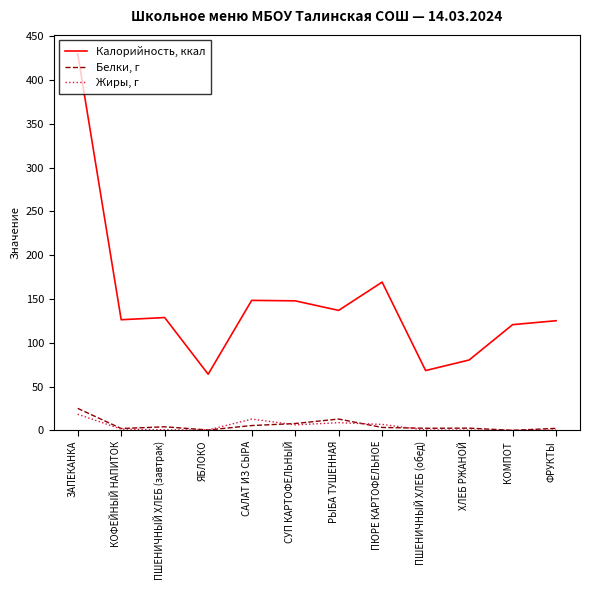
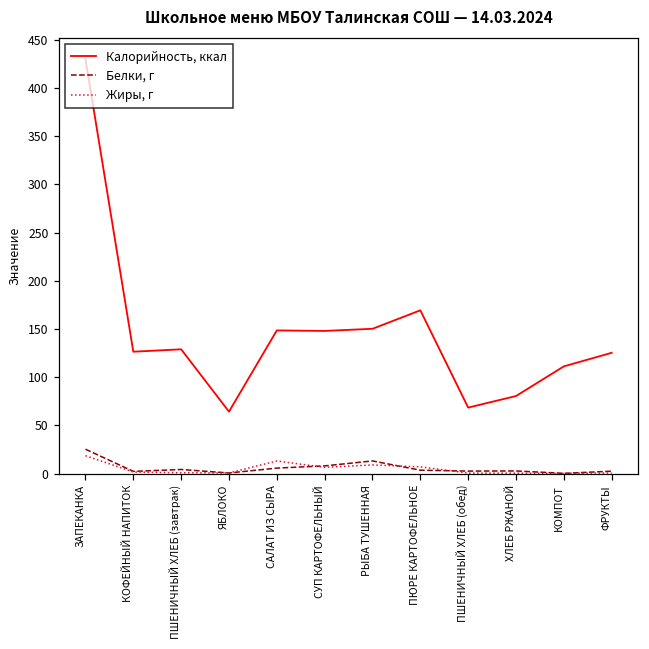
  {
    "Калорийность, ккал": {
      "КОФЕЙНЫЙ НАПИТОК": 130,
      "ПШЕНИЧНЫЙ ХЛЕБ (завтрак)": 130,
      "ЯБЛОКО": 60,
      "САЛАТ ИЗ СЫРА": 150,
      "СУП КАРТОФЕЛЬНЫЙ": 150,
-     "РЫБА ТУШЕННАЯ": 140,
+     "РЫБА ТУШЕННАЯ": 150,
      "ПЮРЕ КАРТОФЕЛЬНОЕ": 170,
      "ПШЕНИЧНЫЙ ХЛЕБ (обед)": 70,
      "ХЛЕБ РЖАНОЙ": 80,
-     "КОМПОТ": 120,
+     "КОМПОТ": 110,
      "ФРУКТЫ": 130
    },
    "Белки, г": {
      "ЗАПЕКАНКА": 30,
      "ПШЕНИЧНЫЙ ХЛЕБ (завтрак)": 0,
      "САЛАТ ИЗ СЫРА": 10,
      "РЫБА ТУШЕННАЯ": 10,
      "ПЮРЕ КАРТОФЕЛЬНОЕ": 0
    },
    "Жиры, г": {
      "ЗАПЕКАНКА": 20,
      "ПШЕНИЧНЫЙ ХЛЕБ (завтрак)": 0,
      "САЛАТ ИЗ СЫРА": 10,
      "РЫБА ТУШЕННАЯ": 10,
      "ПЮРЕ КАРТОФЕЛЬНОЕ": 10
    }
  }
